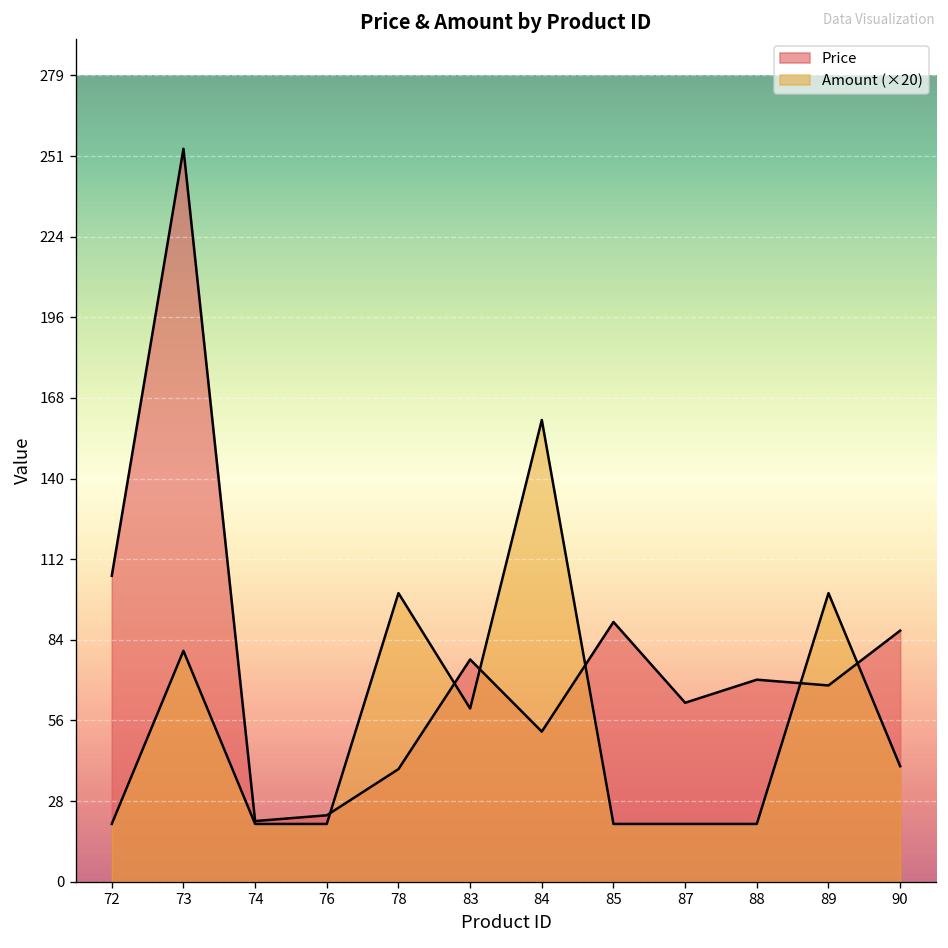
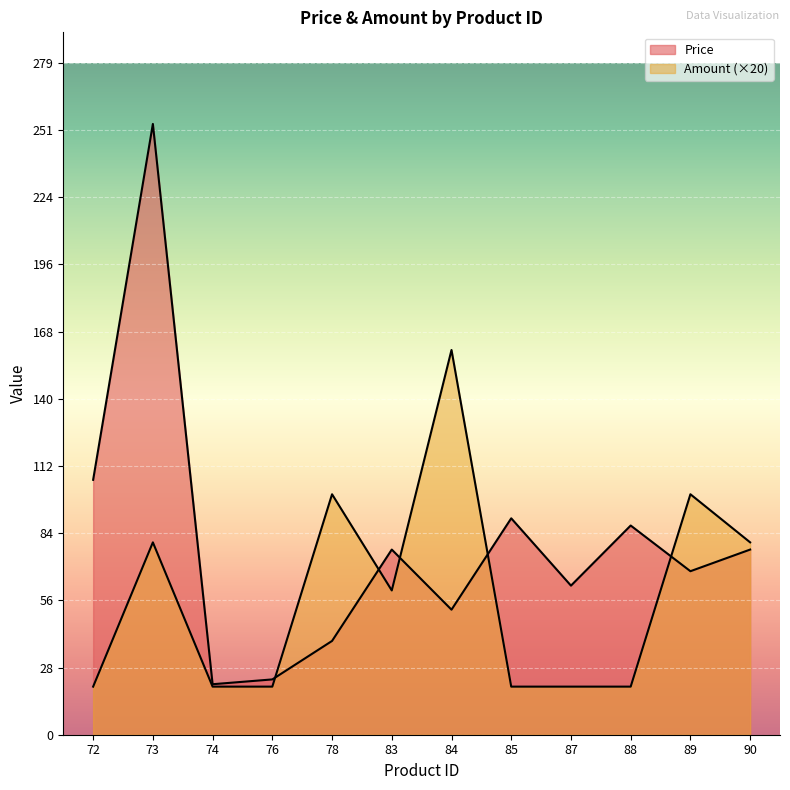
  {
    "Price": {
      "72": 106,
      "73": 254,
      "76": 23,
      "78": 39,
      "83": 77,
      "84": 52,
      "85": 90,
      "87": 62,
-     "88": 70,
+     "88": 87,
      "89": 68,
-     "90": 87
+     "90": 77
    },
    "Amount (×20)": {
      "72": 20,
      "73": 80,
      "76": 20,
      "78": 100,
      "83": 60,
      "84": 160,
      "85": 20,
      "87": 20,
      "88": 20,
      "89": 100,
-     "90": 40
+     "90": 80
    }
  }
